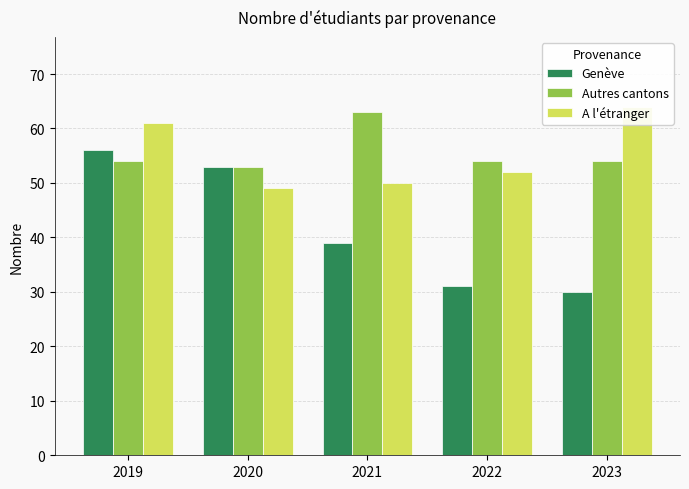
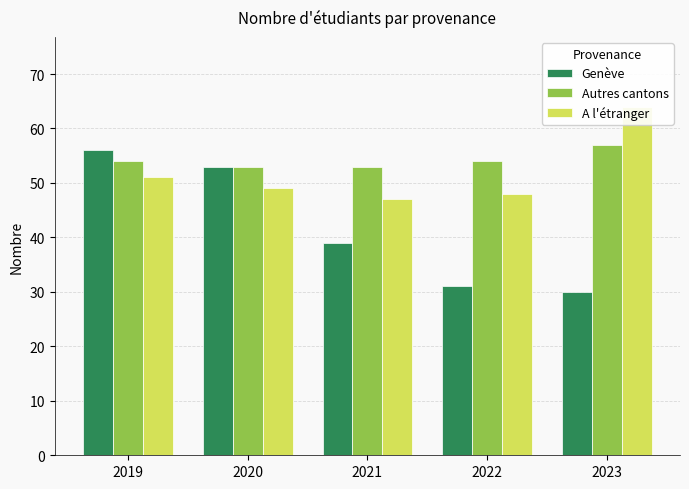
  {
    "Genève": {
      "2019": 56,
      "2020": 53,
      "2021": 39,
      "2022": 31,
      "2023": 30
    },
    "Autres cantons": {
      "2019": 54,
      "2020": 53,
-     "2021": 63,
+     "2021": 53,
      "2022": 54,
-     "2023": 54
+     "2023": 57
    },
    "A l'étranger": {
-     "2019": 61,
+     "2019": 51,
      "2020": 49,
-     "2021": 50,
-     "2022": 52
+     "2021": 47,
+     "2022": 48
    }
  }
